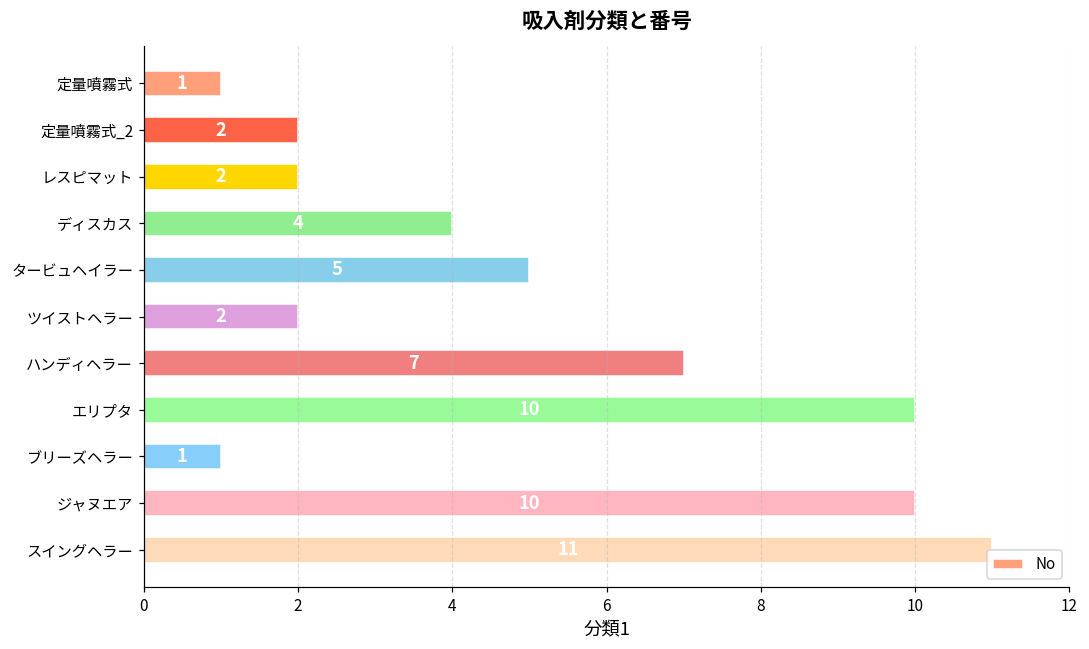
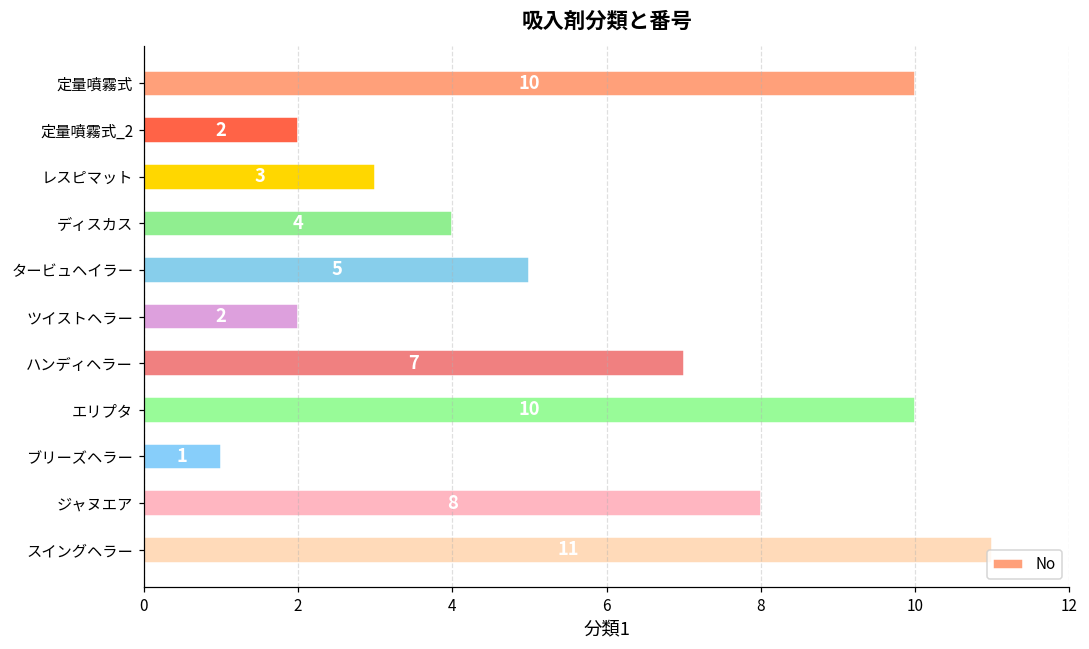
  {
-   "定量噴霧式": 1,
+   "定量噴霧式": 10,
    "定量噴霧式_2": 2,
-   "レスピマット": 2,
+   "レスピマット": 3,
    "ディスカス": 4,
    "タービュヘイラー": 5,
    "ツイストヘラー": 2,
    "ハンディヘラー": 7,
    "エリプタ": 10,
    "ブリーズヘラー": 1,
-   "ジャヌエア": 10,
+   "ジャヌエア": 8,
    "スイングヘラー": 11
  }
